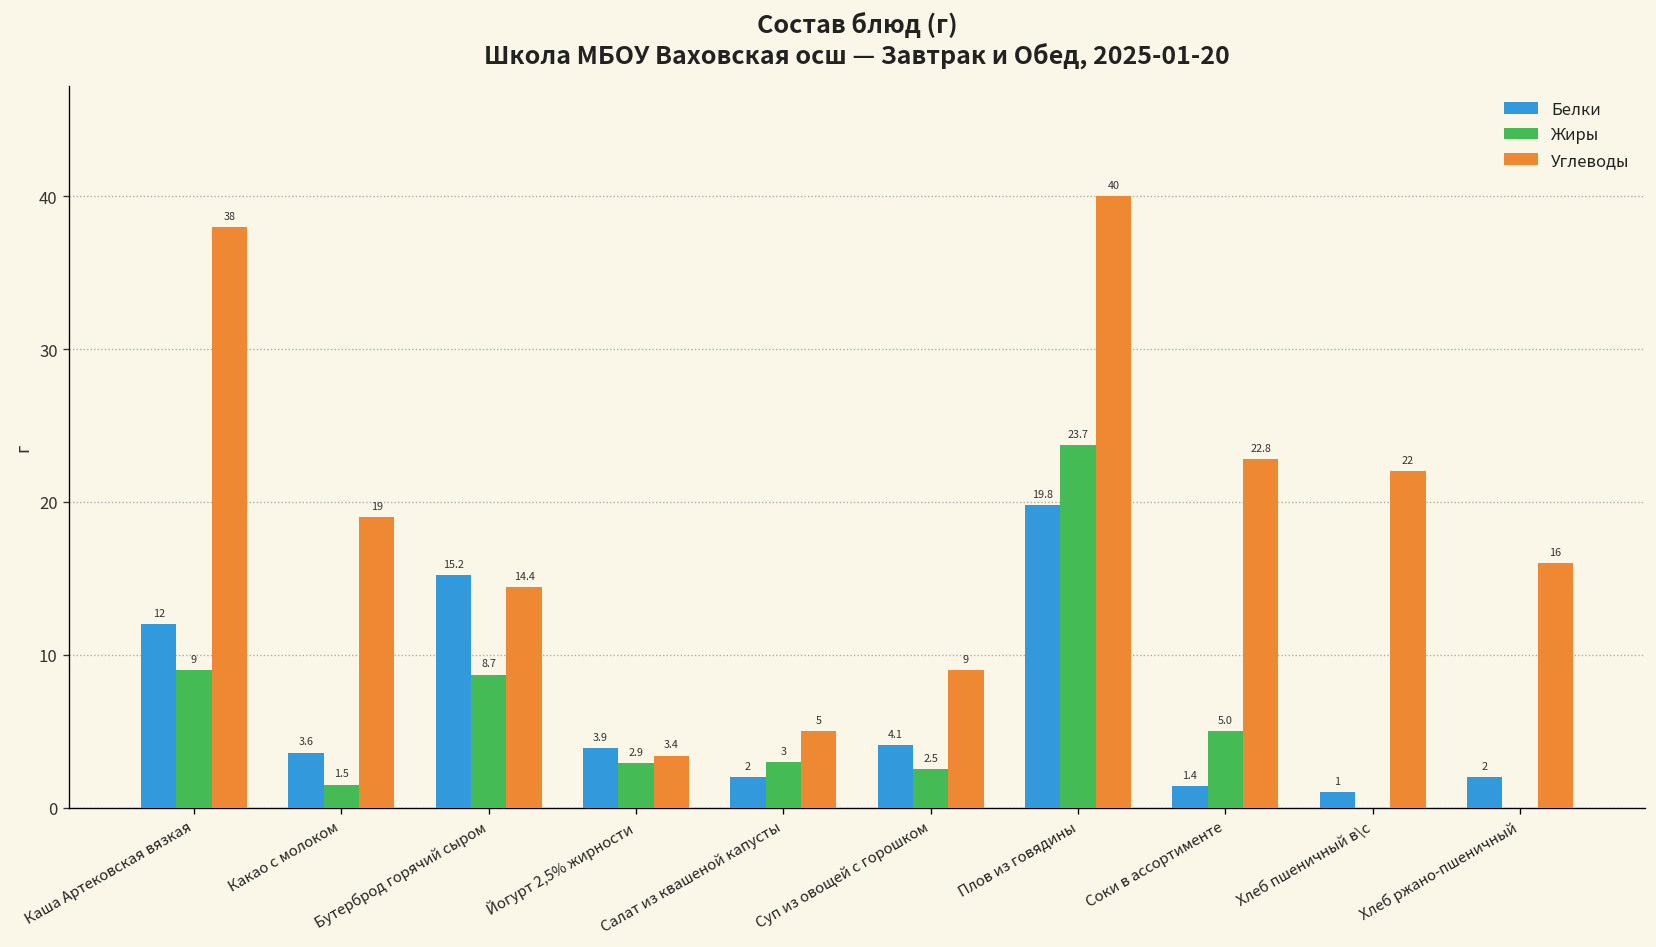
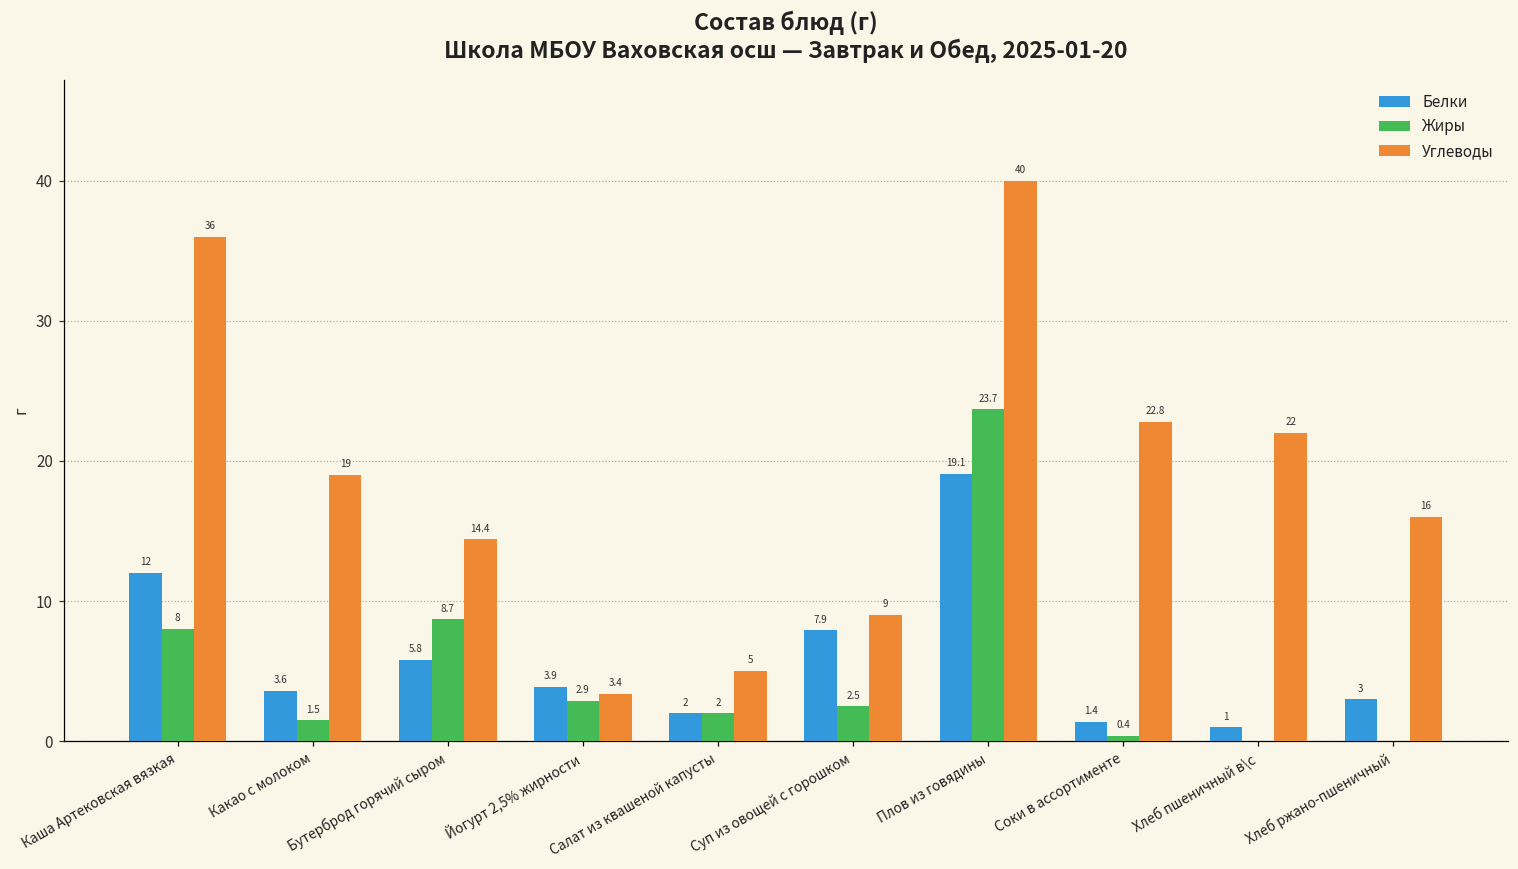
  {
    "Белки": {
      "Каша Артековская вязкая": 12,
      "Какао с молоком": 3.6,
-     "Бутерброд горячий сыром": 15.2,
+     "Бутерброд горячий сыром": 5.8,
      "Йогурт 2,5% жирности": 3.9,
      "Салат из квашеной капусты": 2,
-     "Суп из овощей с горошком": 4.1,
-     "Плов из говядины": 19.8,
+     "Суп из овощей с горошком": 7.9,
+     "Плов из говядины": 19.1,
      "Соки в ассортименте": 1.4,
      "Хлеб пшеничный в\\с": 1,
-     "Хлеб ржано-пшеничный": 2
+     "Хлеб ржано-пшеничный": 3
    },
    "Жиры": {
-     "Каша Артековская вязкая": 9,
+     "Каша Артековская вязкая": 8,
      "Какао с молоком": 1.5,
      "Бутерброд горячий сыром": 8.7,
      "Йогурт 2,5% жирности": 2.9,
-     "Салат из квашеной капусты": 3,
+     "Салат из квашеной капусты": 2,
      "Суп из овощей с горошком": 2.5,
      "Плов из говядины": 23.7,
-     "Соки в ассортименте": 5.0
+     "Соки в ассортименте": 0.4
    },
    "Углеводы": {
-     "Каша Артековская вязкая": 38,
+     "Каша Артековская вязкая": 36,
      "Какао с молоком": 19,
      "Бутерброд горячий сыром": 14.4,
      "Йогурт 2,5% жирности": 3.4,
      "Салат из квашеной капусты": 5,
      "Суп из овощей с горошком": 9,
      "Плов из говядины": 40,
      "Соки в ассортименте": 22.8,
      "Хлеб пшеничный в\\с": 22,
      "Хлеб ржано-пшеничный": 16
    }
  }
